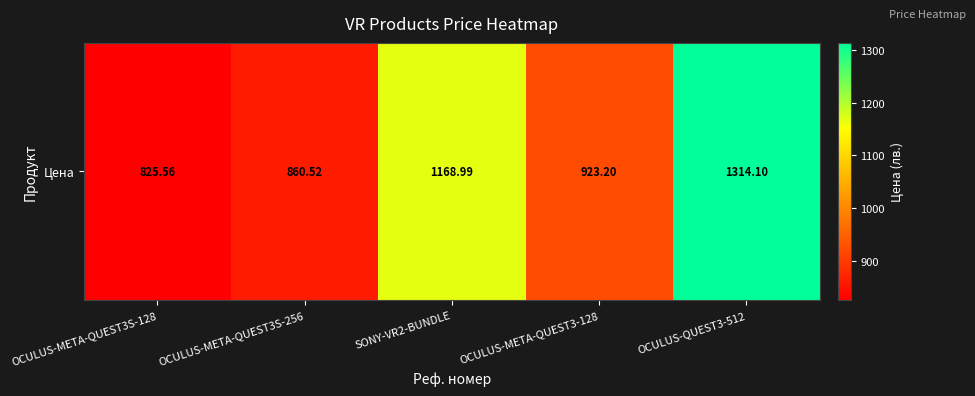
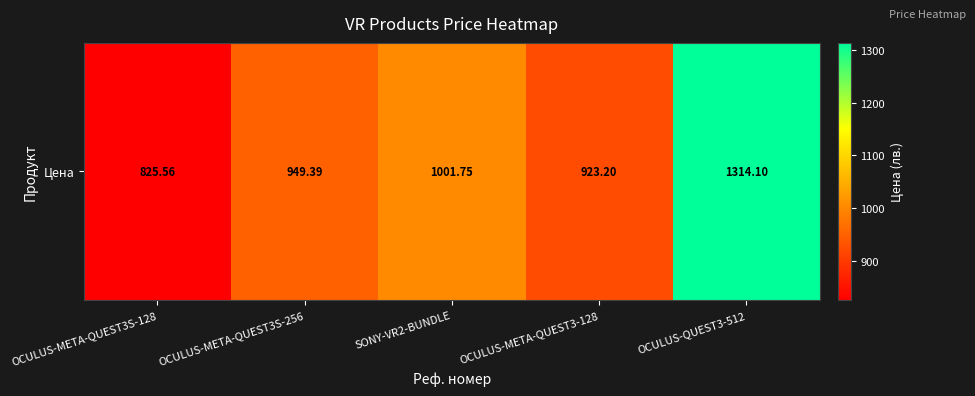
  {
    "Цена": {
      "OCULUS-META-QUEST3S-128": 825.56,
-     "OCULUS-META-QUEST3S-256": 860.52,
-     "SONY-VR2-BUNDLE": 1168.99,
+     "OCULUS-META-QUEST3S-256": 949.39,
+     "SONY-VR2-BUNDLE": 1001.75,
      "OCULUS-META-QUEST3-128": 923.20,
      "OCULUS-QUEST3-512": 1314.10
    }
  }
